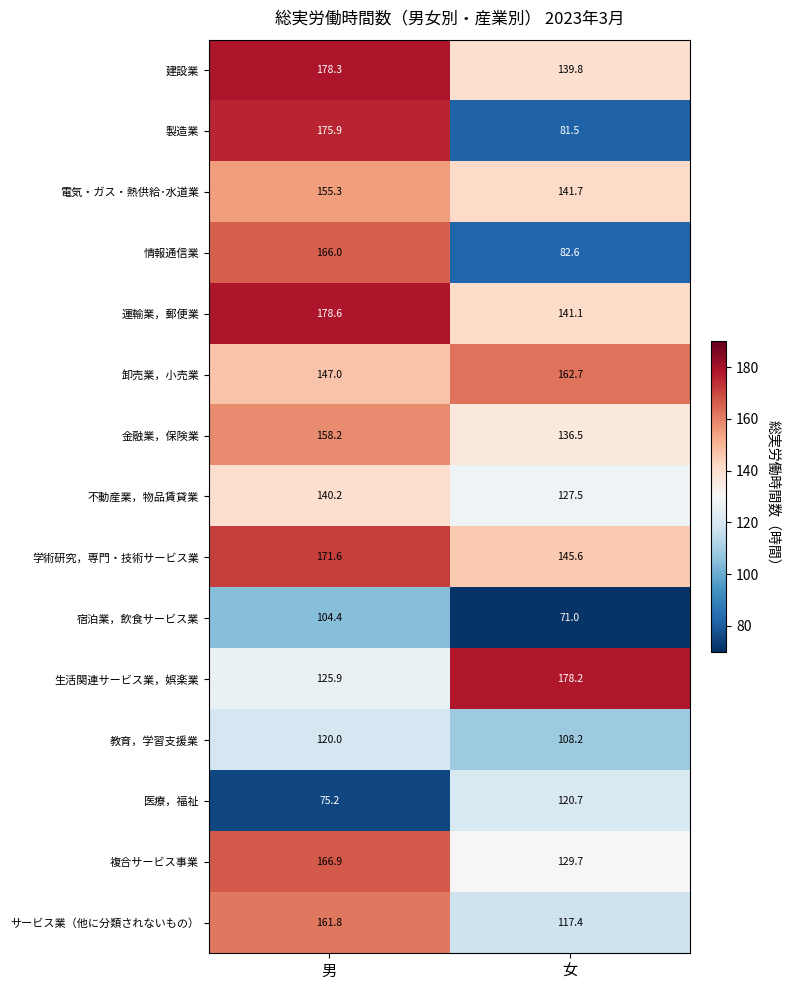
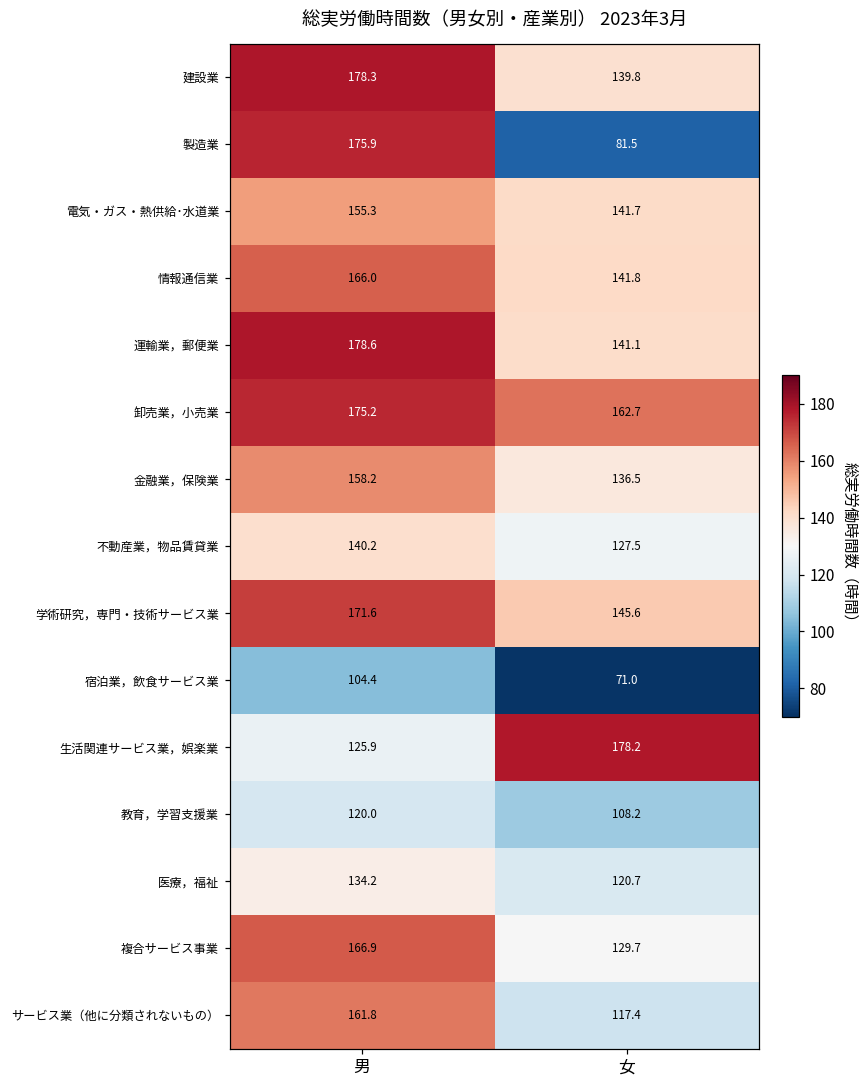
  {
    "建設業": {
      "男": 178.3,
      "女": 139.8
    },
    "製造業": {
      "男": 175.9,
      "女": 81.5
    },
    "電気・ガス・熱供給･水道業": {
      "男": 155.3,
      "女": 141.7
    },
    "情報通信業": {
      "男": 166.0,
-     "女": 82.6
+     "女": 141.8
    },
    "運輸業，郵便業": {
      "男": 178.6,
      "女": 141.1
    },
    "卸売業，小売業": {
-     "男": 147.0,
+     "男": 175.2,
      "女": 162.7
    },
    "金融業，保険業": {
      "男": 158.2,
      "女": 136.5
    },
    "不動産業，物品賃貸業": {
      "男": 140.2,
      "女": 127.5
    },
    "学術研究，専門・技術サービス業": {
      "男": 171.6,
      "女": 145.6
    },
    "宿泊業，飲食サービス業": {
      "男": 104.4,
      "女": 71.0
    },
    "生活関連サービス業，娯楽業": {
      "男": 125.9,
      "女": 178.2
    },
    "教育，学習支援業": {
      "男": 120.0,
      "女": 108.2
    },
    "医療，福祉": {
-     "男": 75.2,
+     "男": 134.2,
      "女": 120.7
    },
    "複合サービス事業": {
      "男": 166.9,
      "女": 129.7
    },
    "サービス業（他に分類されないもの）": {
      "男": 161.8,
      "女": 117.4
    }
  }
